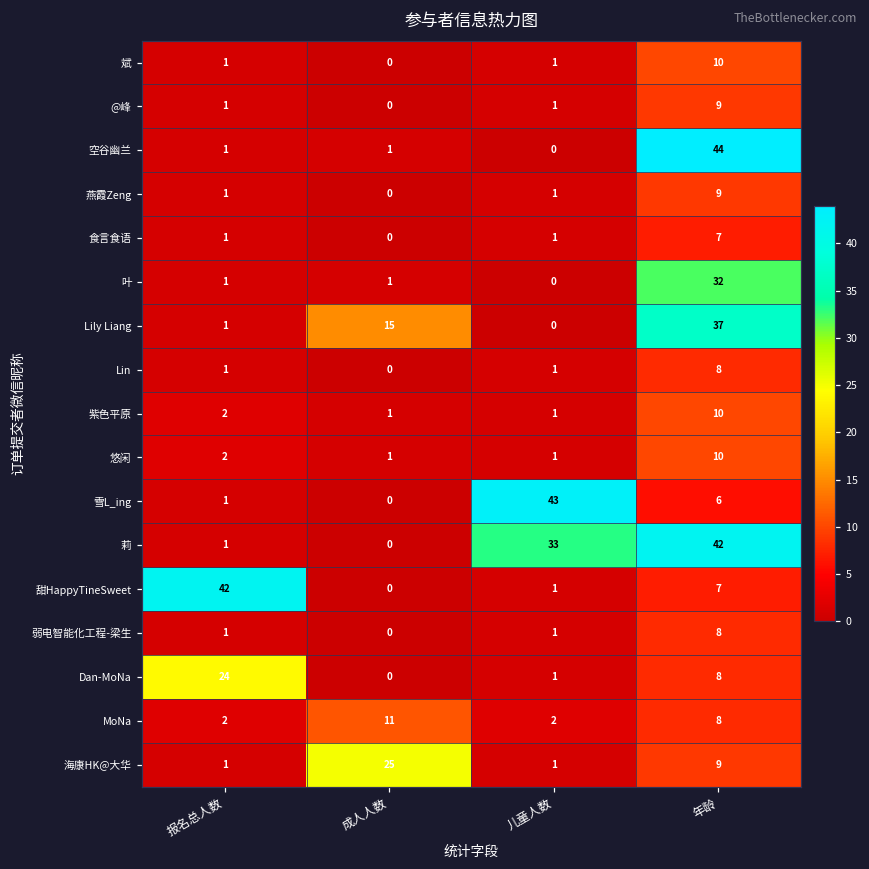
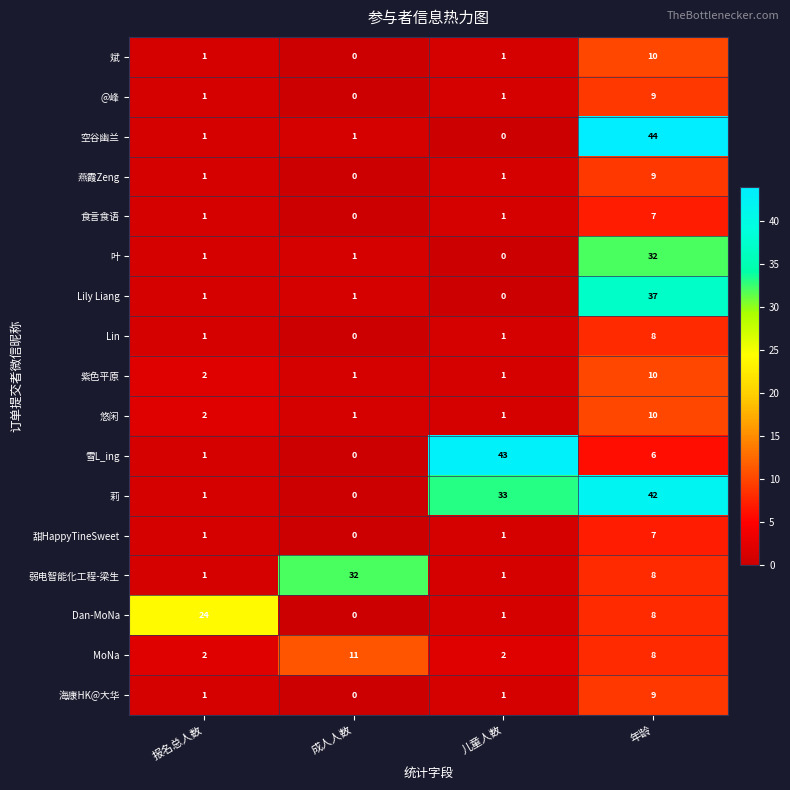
  {
    "斌": {
      "报名总人数": 1,
      "成人人数": 0,
      "儿童人数": 1,
      "年龄": 10
    },
    "@峰": {
      "报名总人数": 1,
      "成人人数": 0,
      "儿童人数": 1,
      "年龄": 9
    },
    "空谷幽兰": {
      "报名总人数": 1,
      "成人人数": 1,
      "儿童人数": 0,
      "年龄": 44
    },
    "燕霞Zeng": {
      "报名总人数": 1,
      "成人人数": 0,
      "儿童人数": 1,
      "年龄": 9
    },
    "食言食语": {
      "报名总人数": 1,
      "成人人数": 0,
      "儿童人数": 1,
      "年龄": 7
    },
    "叶": {
      "报名总人数": 1,
      "成人人数": 1,
      "儿童人数": 0,
      "年龄": 32
    },
    "Lily Liang": {
      "报名总人数": 1,
-     "成人人数": 15,
+     "成人人数": 1,
      "儿童人数": 0,
      "年龄": 37
    },
    "Lin": {
      "报名总人数": 1,
      "成人人数": 0,
      "儿童人数": 1,
      "年龄": 8
    },
    "紫色平原": {
      "报名总人数": 2,
      "成人人数": 1,
      "儿童人数": 1,
      "年龄": 10
    },
    "悠闲": {
      "报名总人数": 2,
      "成人人数": 1,
      "儿童人数": 1,
      "年龄": 10
    },
    "雪L_ing": {
      "报名总人数": 1,
      "成人人数": 0,
      "儿童人数": 43,
      "年龄": 6
    },
    "莉": {
      "报名总人数": 1,
      "成人人数": 0,
      "儿童人数": 33,
      "年龄": 42
    },
    "甜HappyTineSweet": {
-     "报名总人数": 42,
+     "报名总人数": 1,
      "成人人数": 0,
      "儿童人数": 1,
      "年龄": 7
    },
    "弱电智能化工程-梁生": {
      "报名总人数": 1,
-     "成人人数": 0,
+     "成人人数": 32,
      "儿童人数": 1,
      "年龄": 8
    },
    "Dan-MoNa": {
      "报名总人数": 24,
      "成人人数": 0,
      "儿童人数": 1,
      "年龄": 8
    },
    "MoNa": {
      "报名总人数": 2,
      "成人人数": 11,
      "儿童人数": 2,
      "年龄": 8
    },
    "海康HK@大华": {
      "报名总人数": 1,
-     "成人人数": 25,
+     "成人人数": 0,
      "儿童人数": 1,
      "年龄": 9
    }
  }
